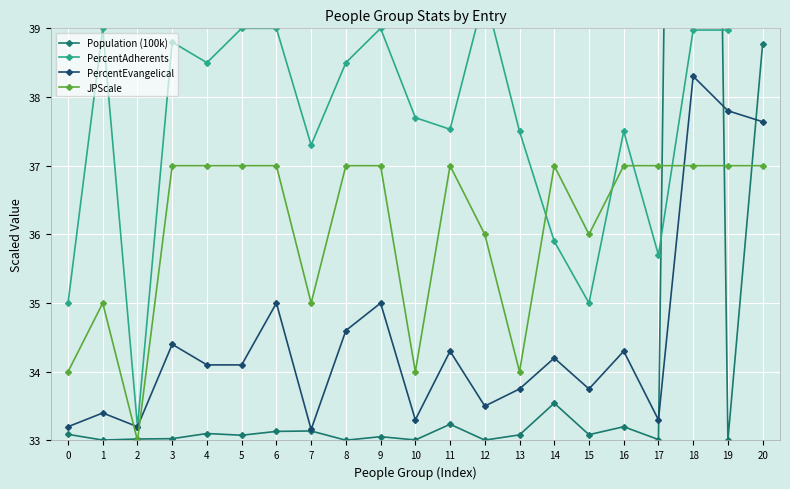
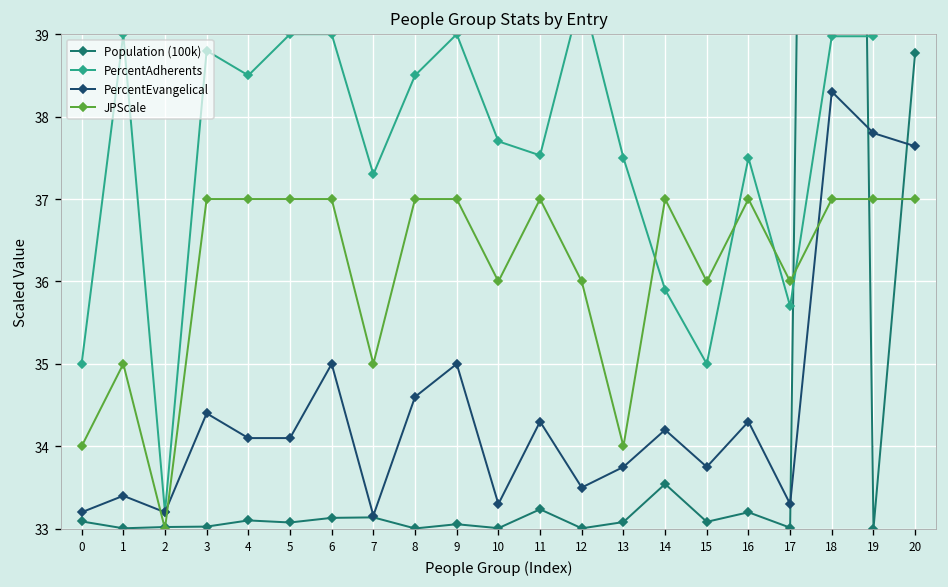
  {
    "JPScale": {
      "0": 34.0,
      "1": 35.0,
      "3": 37.0,
      "4": 37.0,
      "5": 37.0,
      "6": 37.0,
      "7": 35.0,
      "8": 37.0,
      "9": 37.0,
-     "10": 34.0,
+     "10": 36.0,
      "11": 37.0,
      "12": 36.0,
      "13": 34.0,
      "14": 37.0,
      "15": 36.0,
      "16": 37.0,
-     "17": 37.0,
+     "17": 36.0,
      "18": 37.0,
      "19": 37.0,
      "20": 37.0
    }
  }
